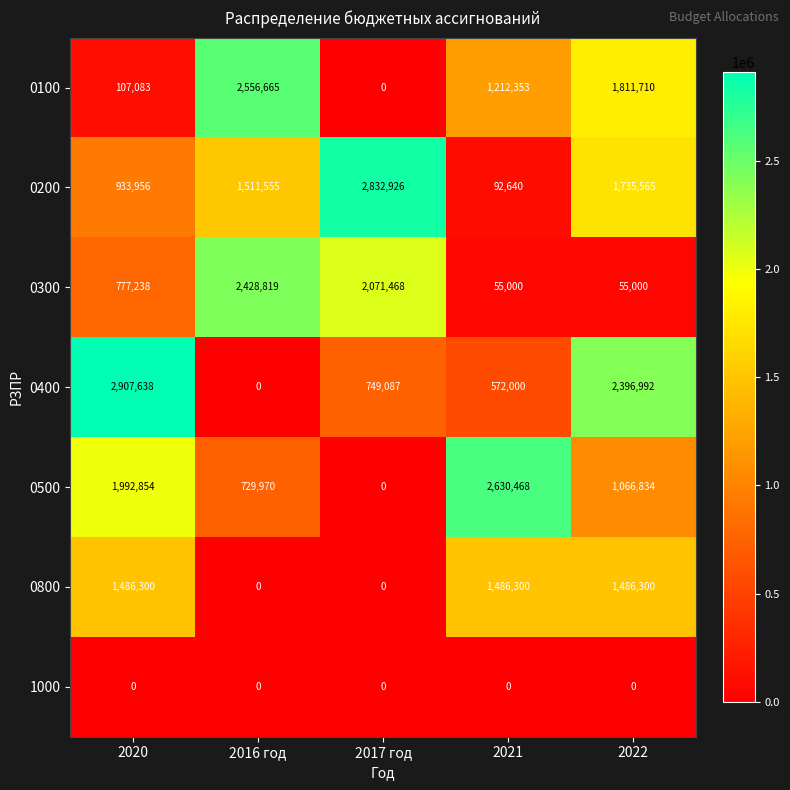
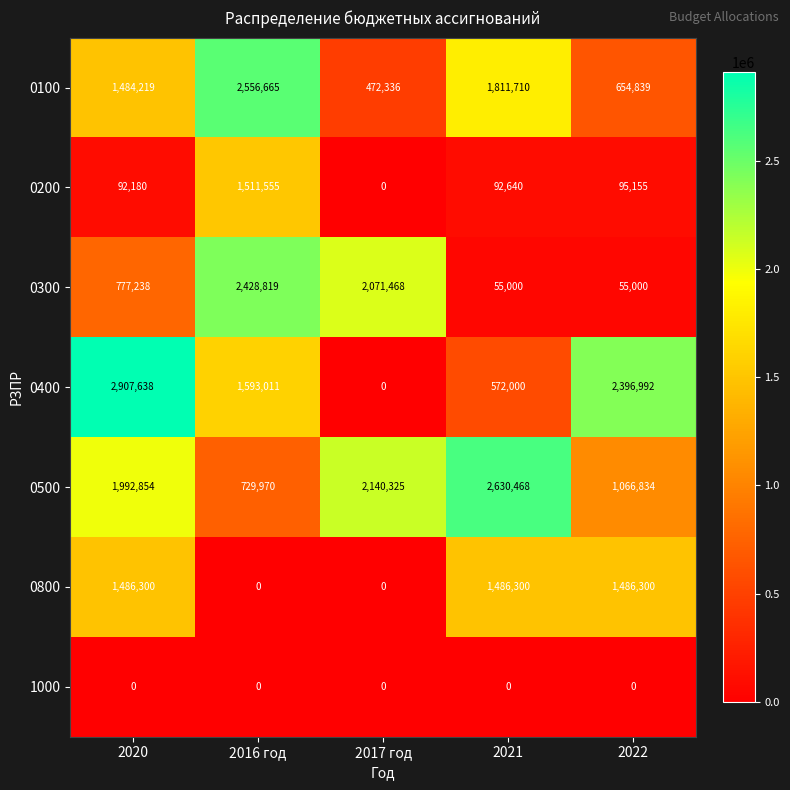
  {
    "0100": {
-     "2020": "107,083",
+     "2020": "1,484,219",
      "2016 год": "2,556,665",
-     "2017 год": "0",
-     "2021": "1,212,353",
-     "2022": "1,811,710"
+     "2017 год": "472,336",
+     "2021": "1,811,710",
+     "2022": "654,839"
    },
    "0200": {
-     "2020": "933,956",
+     "2020": "92,180",
      "2016 год": "1,511,555",
-     "2017 год": "2,832,926",
+     "2017 год": "0",
      "2021": "92,640",
-     "2022": "1,735,565"
+     "2022": "95,155"
    },
    "0300": {
      "2020": "777,238",
      "2016 год": "2,428,819",
      "2017 год": "2,071,468",
      "2021": "55,000",
      "2022": "55,000"
    },
    "0400": {
      "2020": "2,907,638",
-     "2016 год": "0",
-     "2017 год": "749,087",
+     "2016 год": "1,593,011",
+     "2017 год": "0",
      "2021": "572,000",
      "2022": "2,396,992"
    },
    "0500": {
      "2020": "1,992,854",
      "2016 год": "729,970",
-     "2017 год": "0",
+     "2017 год": "2,140,325",
      "2021": "2,630,468",
      "2022": "1,066,834"
    },
    "0800": {
      "2020": "1,486,300",
      "2016 год": "0",
      "2017 год": "0",
      "2021": "1,486,300",
      "2022": "1,486,300"
    },
    "1000": {
      "2020": "0",
      "2016 год": "0",
      "2017 год": "0",
      "2021": "0",
      "2022": "0"
    }
  }
